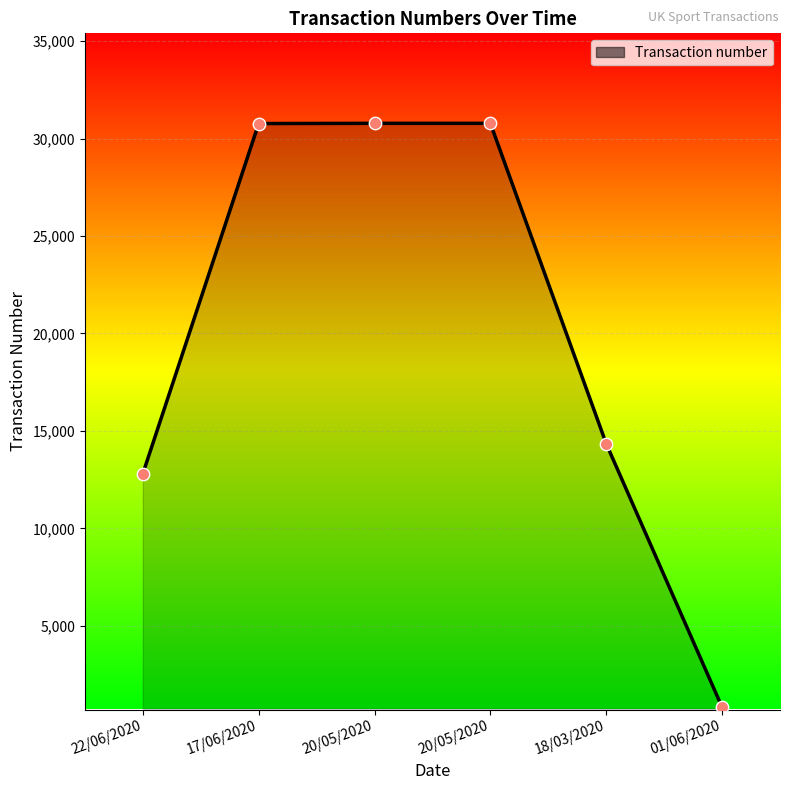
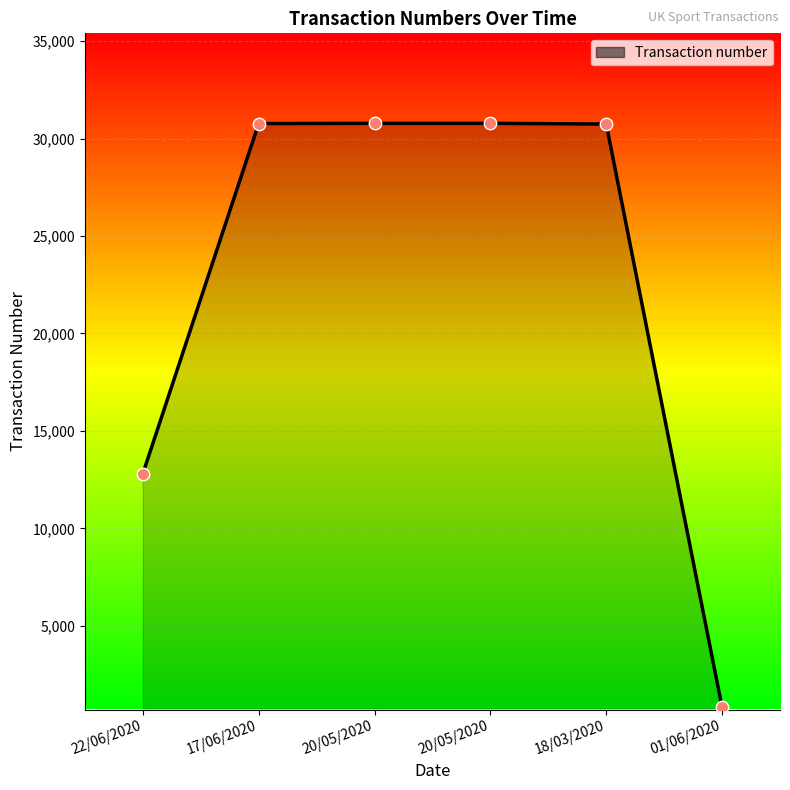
  {
    "22/06/2020": "12,800",
    "17/06/2020": "30,800",
-   "18/03/2020": "14,300",
+   "18/03/2020": "30,700",
    "01/06/2020": "800"
  }
